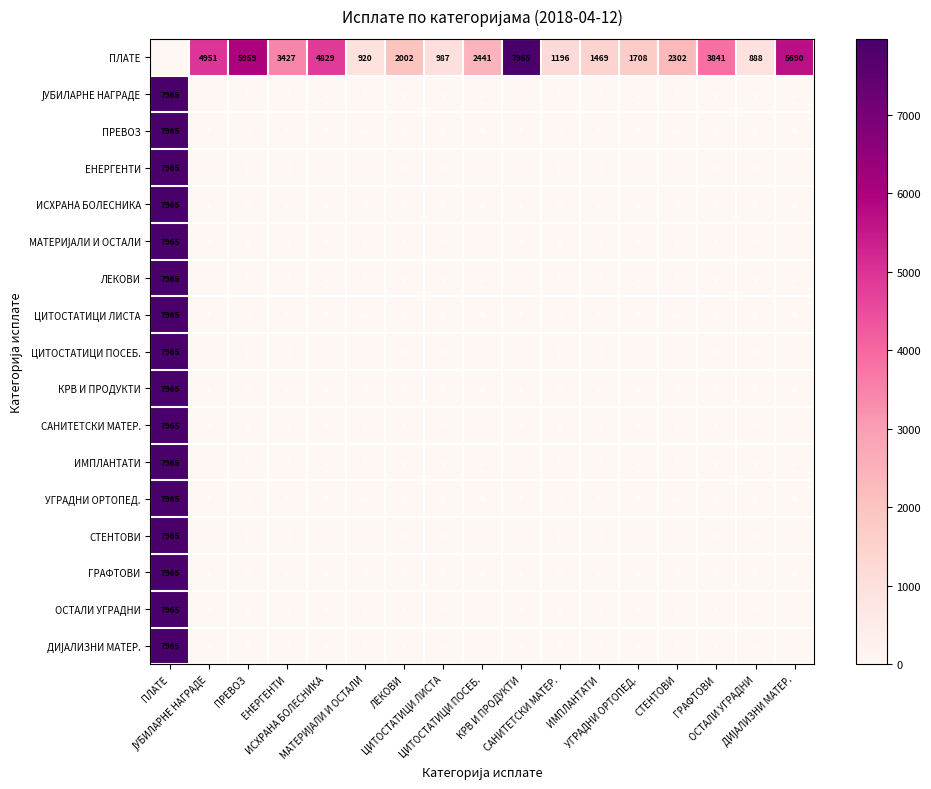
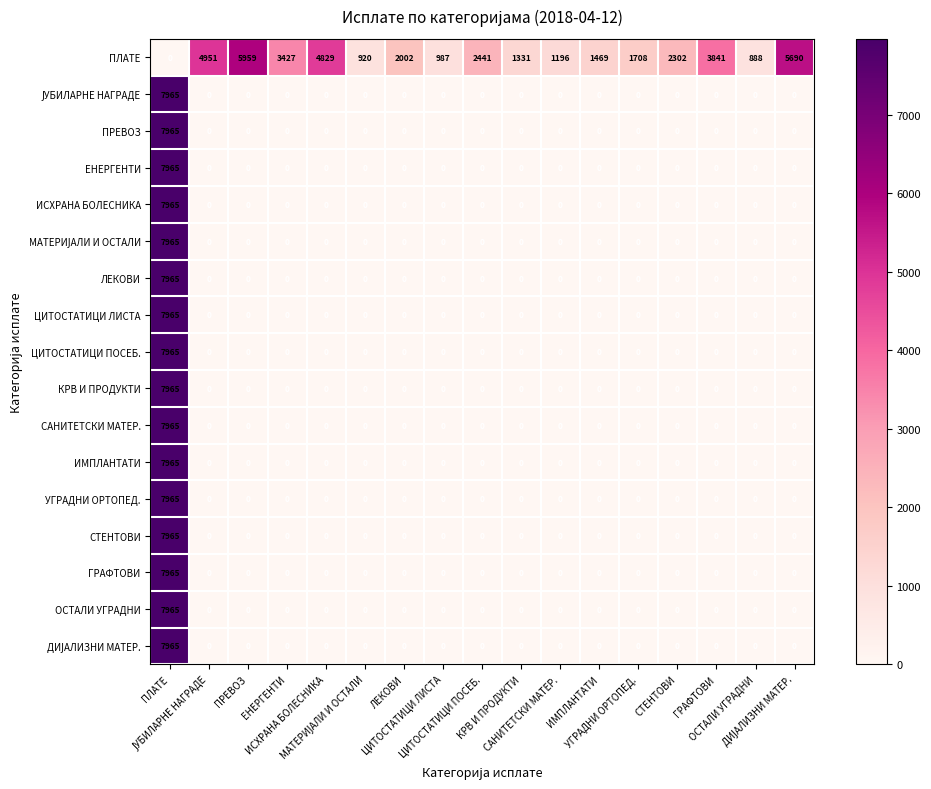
  {
    "ПЛАТЕ": {
      "ЈУБИЛАРНЕ НАГРАДЕ": 4951,
      "ПРЕВОЗ": 5959,
      "ЕНЕРГЕНТИ": 3427,
      "ИСХРАНА БОЛЕСНИКА": 4829,
      "МАТЕРИЈАЛИ И ОСТАЛИ": 920,
      "ЛЕКОВИ": 2002,
      "ЦИТОСТАТИЦИ ЛИСТА": 987,
      "ЦИТОСТАТИЦИ ПОСЕБ.": 2441,
-     "КРВ И ПРОДУКТИ": 7965,
+     "КРВ И ПРОДУКТИ": 1331,
      "САНИТЕТСКИ МАТЕР.": 1196,
      "ИМПЛАНТАТИ": 1469,
      "УГРАДНИ ОРТОПЕД.": 1708,
      "СТЕНТОВИ": 2302,
      "ГРАФТОВИ": 3841,
      "ОСТАЛИ УГРАДНИ": 888,
      "ДИЈАЛИЗНИ МАТЕР.": 5690
    },
    "ЈУБИЛАРНЕ НАГРАДЕ": {
      "ПЛАТЕ": 7965
    },
    "ПРЕВОЗ": {
      "ПЛАТЕ": 7965
    },
    "ЕНЕРГЕНТИ": {
      "ПЛАТЕ": 7965
    },
    "ИСХРАНА БОЛЕСНИКА": {
      "ПЛАТЕ": 7965
    },
    "МАТЕРИЈАЛИ И ОСТАЛИ": {
      "ПЛАТЕ": 7965
    },
    "ЛЕКОВИ": {
      "ПЛАТЕ": 7965
    },
    "ЦИТОСТАТИЦИ ЛИСТА": {
      "ПЛАТЕ": 7965
    },
    "ЦИТОСТАТИЦИ ПОСЕБ.": {
      "ПЛАТЕ": 7965
    },
    "КРВ И ПРОДУКТИ": {
      "ПЛАТЕ": 7965
    },
    "САНИТЕТСКИ МАТЕР.": {
      "ПЛАТЕ": 7965
    },
    "ИМПЛАНТАТИ": {
      "ПЛАТЕ": 7965
    },
    "УГРАДНИ ОРТОПЕД.": {
      "ПЛАТЕ": 7965
    },
    "СТЕНТОВИ": {
      "ПЛАТЕ": 7965
    },
    "ГРАФТОВИ": {
      "ПЛАТЕ": 7965
    },
    "ОСТАЛИ УГРАДНИ": {
      "ПЛАТЕ": 7965
    },
    "ДИЈАЛИЗНИ МАТЕР.": {
      "ПЛАТЕ": 7965
    }
  }
